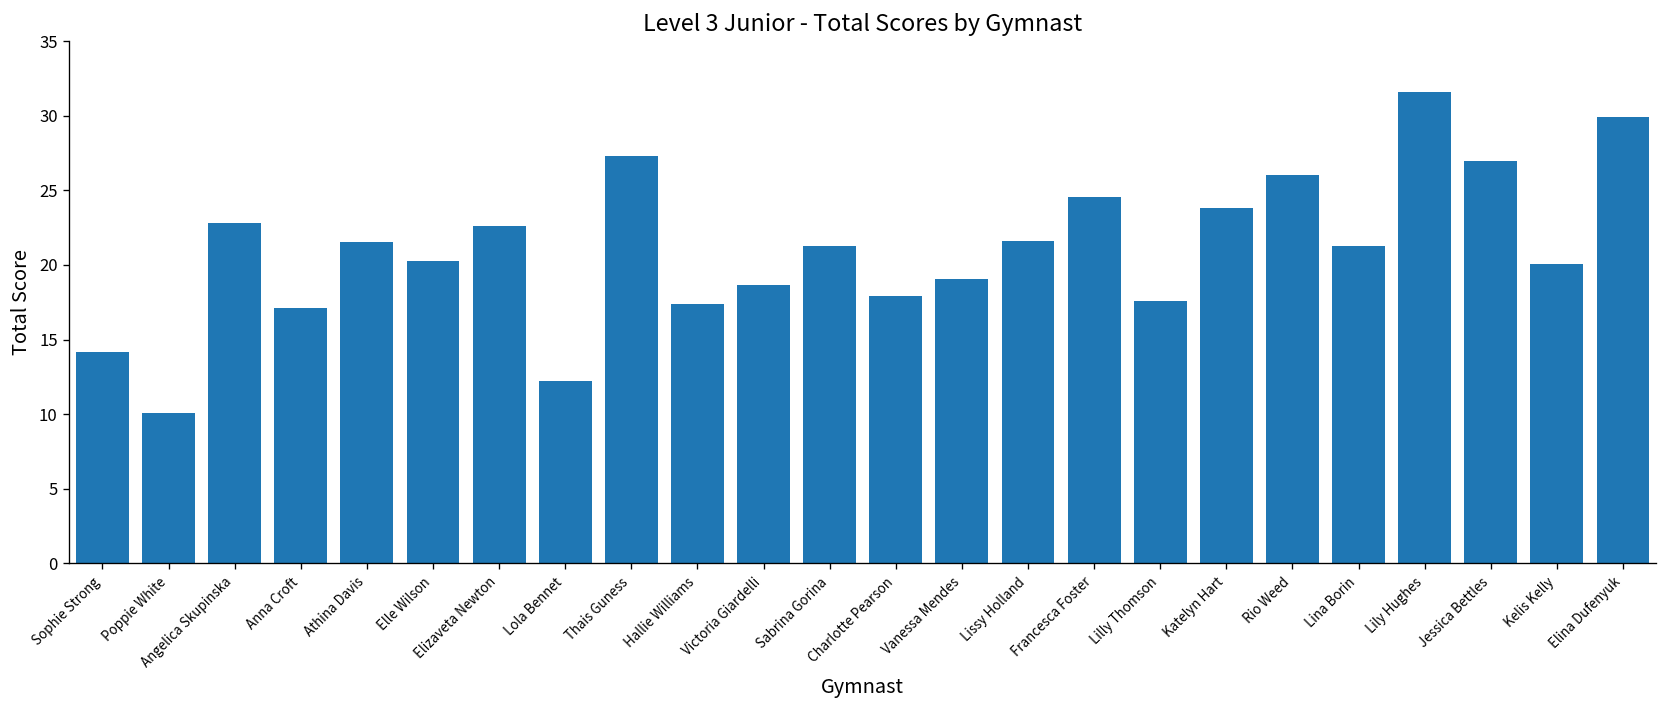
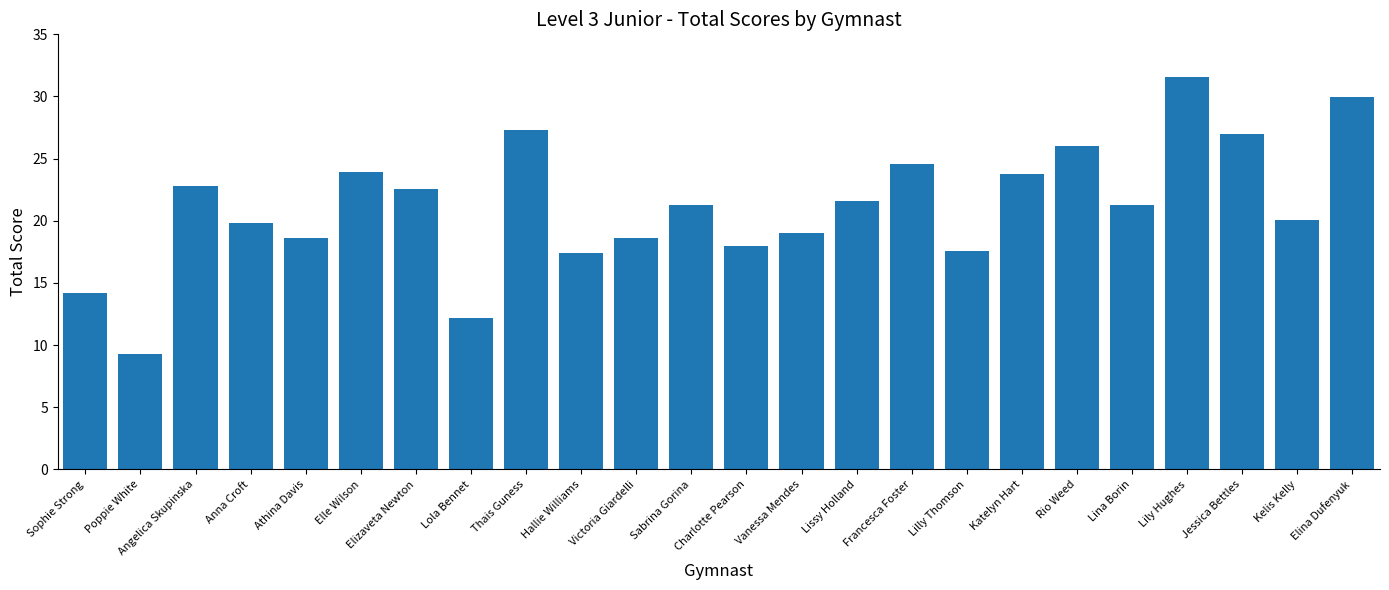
  {
    "Sophie Strong": 14.2,
-   "Poppie White": 10.1,
+   "Poppie White": 9.3,
    "Angelica Skupinska": 22.8,
-   "Anna Croft": 17.1,
-   "Athina Davis": 21.6,
-   "Elle Wilson": 20.3,
+   "Anna Croft": 19.8,
+   "Athina Davis": 18.7,
+   "Elle Wilson": 23.9,
    "Elizaveta Newton": 22.6,
    "Lola Bennet": 12.2,
    "Thais Guness": 27.3,
    "Hallie Williams": 17.4,
    "Victoria Giardelli": 18.7,
    "Sabrina Gorina": 21.3,
    "Charlotte Pearson": 18.0,
    "Vanessa Mendes": 19.1,
    "Lissy Holland": 21.6,
    "Francesca Foster": 24.6,
    "Lilly Thomson": 17.6,
    "Katelyn Hart": 23.8,
    "Rio Weed": 26.1,
    "Lina Borin": 21.3,
    "Lily Hughes": 31.6,
    "Jessica Bettles": 27.0,
    "Kelis Kelly": 20.1,
    "Elina Dufenyuk": 30.0
  }
